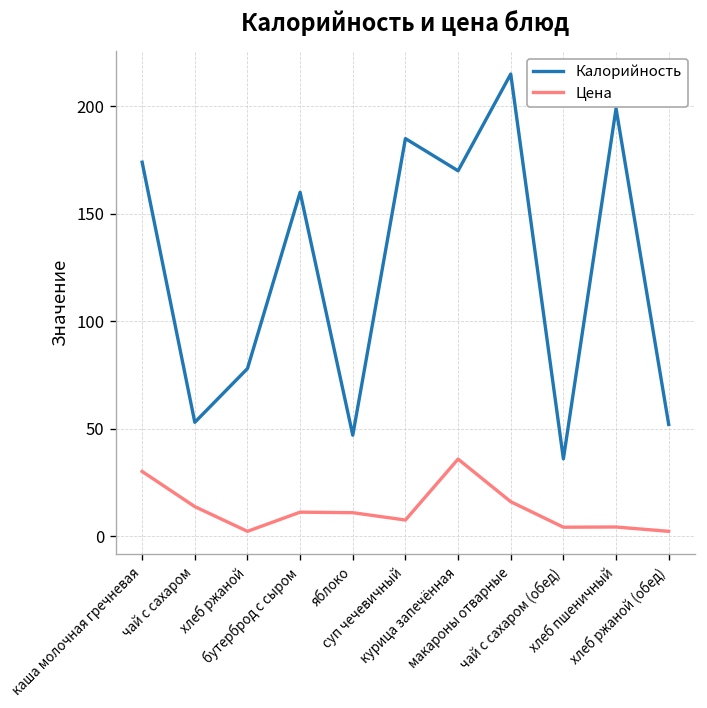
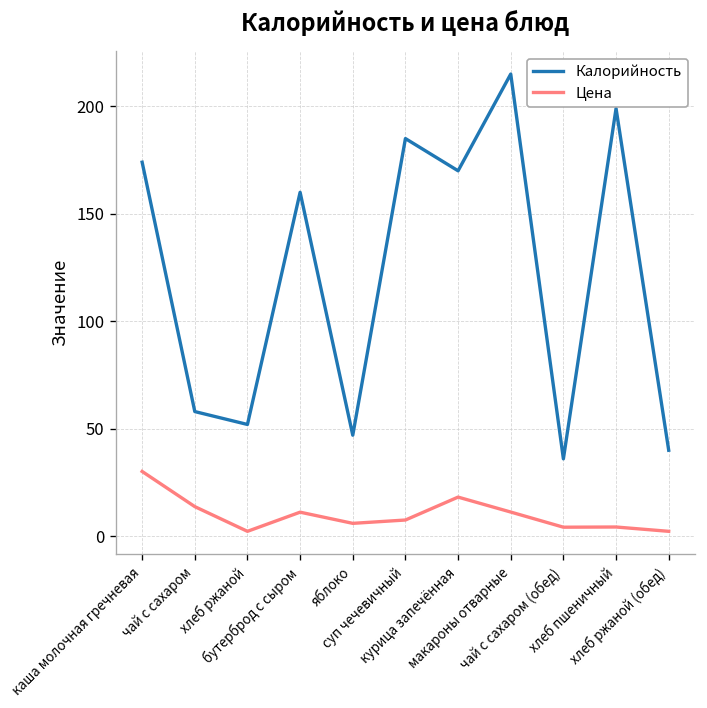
  {
    "Калорийность": {
      "каша молочная гречневая": 174,
-     "чай с сахаром": 53,
-     "хлеб ржаной": 78,
+     "чай с сахаром": 58,
+     "хлеб ржаной": 52,
      "бутерброд с сыром": 160,
      "яблоко": 47,
      "суп чечевичный": 185,
      "курица запечённая": 170,
      "макароны отварные": 215,
      "чай с сахаром (обед)": 36,
-     "хлеб ржаной (обед)": 52
+     "хлеб ржаной (обед)": 40
    },
    "Цена": {
      "каша молочная гречневая": 30,
      "чай с сахаром": 14,
      "хлеб ржаной": 2,
      "бутерброд с сыром": 11,
-     "яблоко": 11,
+     "яблоко": 6,
      "суп чечевичный": 8,
-     "курица запечённая": 36,
-     "макароны отварные": 16,
+     "курица запечённая": 18,
+     "макароны отварные": 11,
      "чай с сахаром (обед)": 4,
      "хлеб пшеничный": 4,
      "хлеб ржаной (обед)": 2
    }
  }
